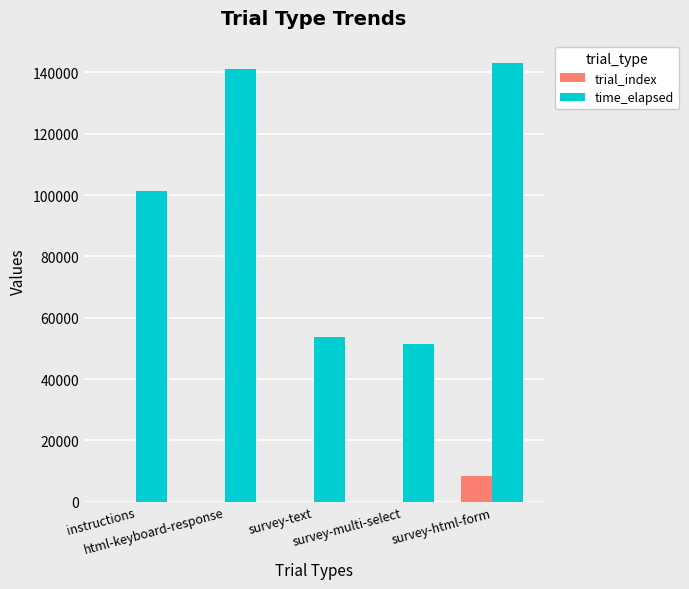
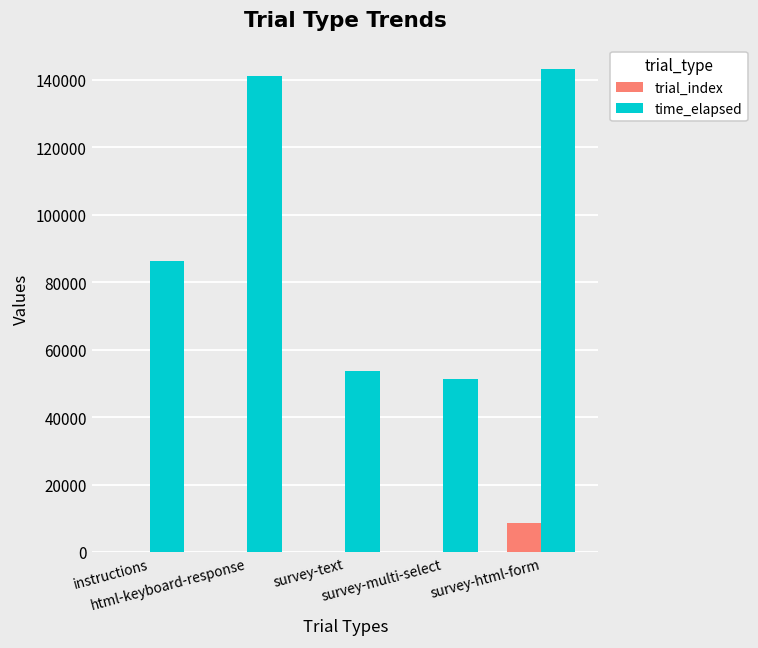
  {
    "trial_index": {
      "survey-html-form": 9000
    },
    "time_elapsed": {
-     "instructions": 101000,
+     "instructions": 86000,
      "html-keyboard-response": 141000,
      "survey-text": 54000,
      "survey-multi-select": 51000,
      "survey-html-form": 143000
    }
  }
